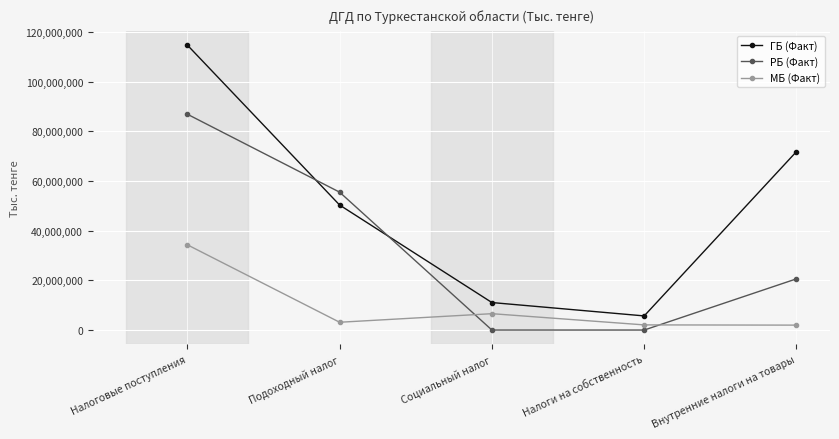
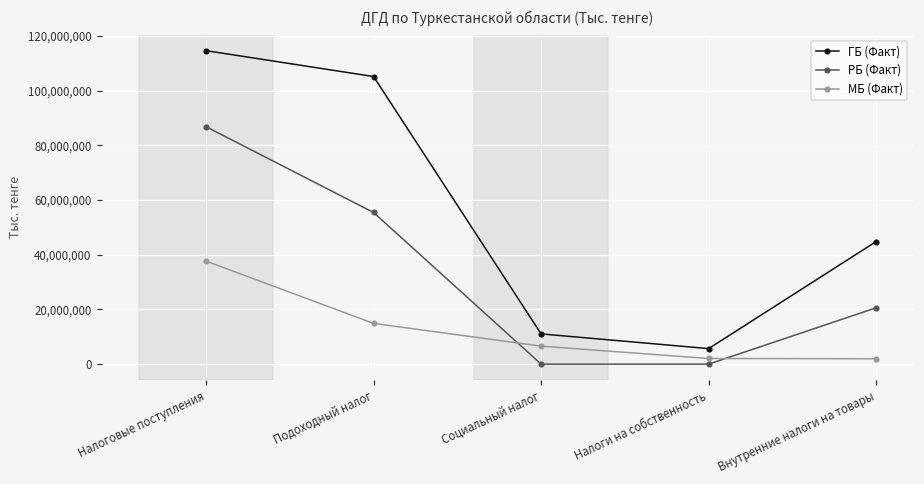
  {
    "ГБ (Факт)": {
      "Налоговые поступления": "115,000,000",
-     "Подоходный налог": "50,000,000",
+     "Подоходный налог": "105,000,000",
      "Социальный налог": "11,000,000",
      "Налоги на собственность": "6,000,000",
-     "Внутренние налоги на товары": "72,000,000"
+     "Внутренние налоги на товары": "45,000,000"
    },
    "РБ (Факт)": {
      "Налоговые поступления": "87,000,000",
      "Подоходный налог": "55,000,000",
      "Социальный налог": "0",
      "Налоги на собственность": "0",
      "Внутренние налоги на товары": "21,000,000"
    },
    "МБ (Факт)": {
-     "Налоговые поступления": "34,000,000",
-     "Подоходный налог": "3,000,000",
+     "Налоговые поступления": "38,000,000",
+     "Подоходный налог": "15,000,000",
      "Социальный налог": "7,000,000",
      "Налоги на собственность": "2,000,000",
      "Внутренние налоги на товары": "2,000,000"
    }
  }
